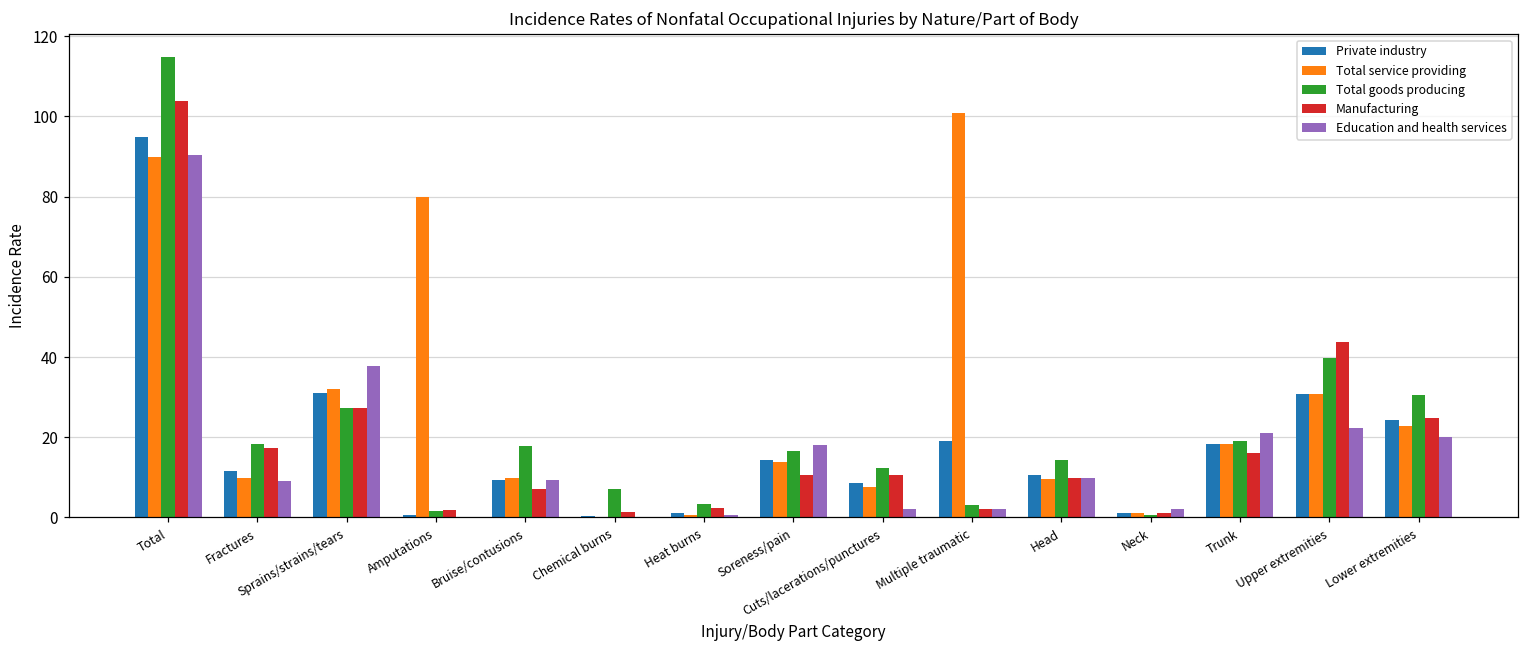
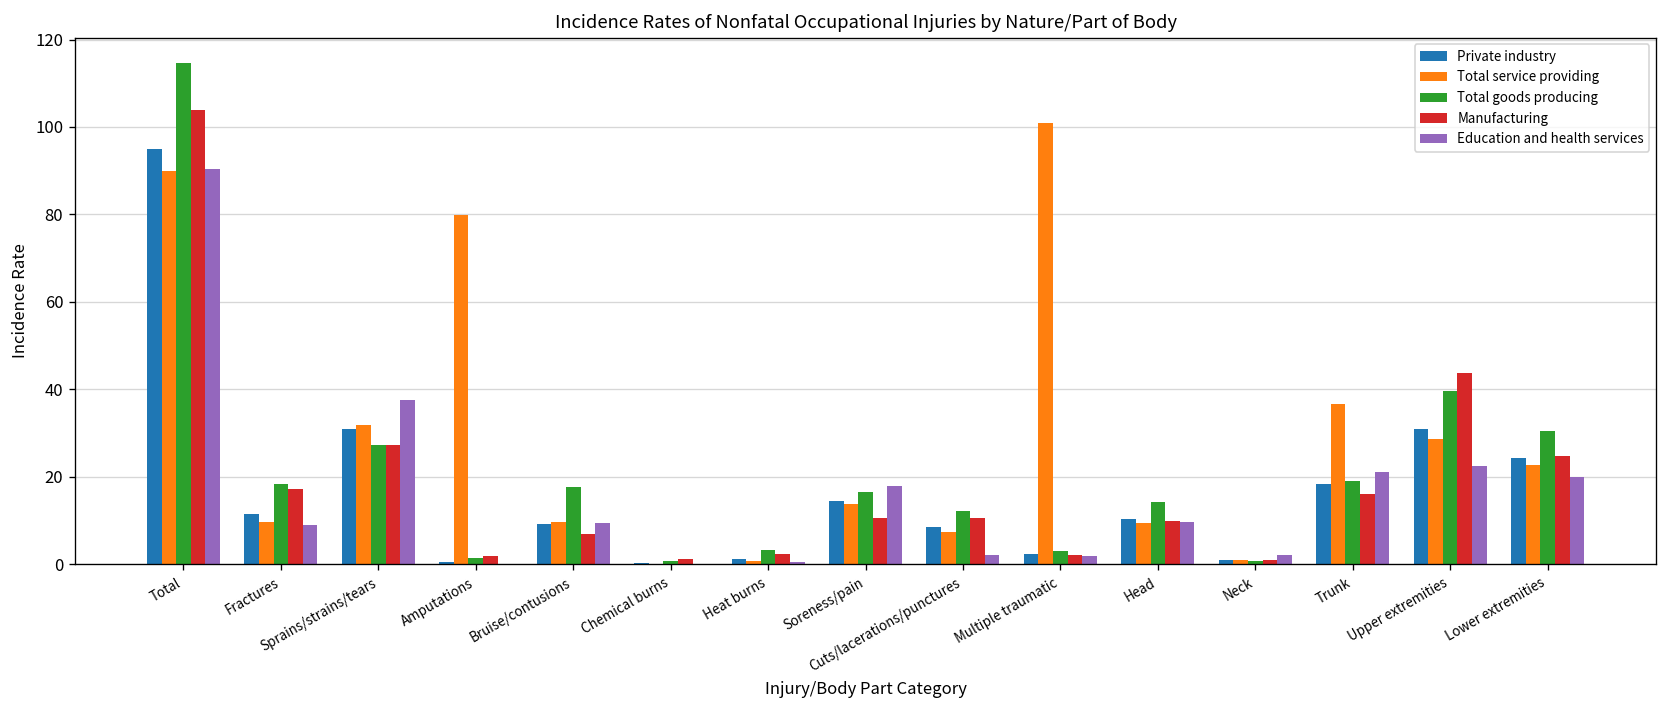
  {
    "Private industry": {
      "Total": 95,
      "Fractures": 12,
      "Sprains/strains/tears": 31,
      "Bruise/contusions": 9,
      "Heat burns": 1,
      "Soreness/pain": 14,
      "Cuts/lacerations/punctures": 9,
-     "Multiple traumatic": 19,
+     "Multiple traumatic": 3,
      "Head": 11,
      "Neck": 1,
      "Trunk": 18,
      "Upper extremities": 31,
      "Lower extremities": 24
    },
    "Total service providing": {
      "Total": 90,
      "Fractures": 10,
      "Sprains/strains/tears": 32,
      "Amputations": 80,
      "Bruise/contusions": 10,
      "Heat burns": 1,
      "Soreness/pain": 14,
      "Cuts/lacerations/punctures": 8,
      "Multiple traumatic": 101,
      "Head": 10,
      "Neck": 1,
-     "Trunk": 18,
-     "Upper extremities": 31,
+     "Trunk": 37,
+     "Upper extremities": 29,
      "Lower extremities": 23
    },
    "Total goods producing": {
      "Total": 115,
      "Fractures": 18,
      "Sprains/strains/tears": 27,
      "Amputations": 2,
      "Bruise/contusions": 18,
-     "Chemical burns": 7,
+     "Chemical burns": 1,
      "Heat burns": 3,
      "Soreness/pain": 17,
      "Cuts/lacerations/punctures": 12,
      "Multiple traumatic": 3,
      "Head": 14,
      "Neck": 1,
      "Trunk": 19,
      "Upper extremities": 40,
      "Lower extremities": 31
    },
    "Manufacturing": {
      "Total": 104,
      "Fractures": 17,
      "Sprains/strains/tears": 27,
      "Amputations": 2,
      "Bruise/contusions": 7,
      "Chemical burns": 1,
      "Heat burns": 2,
      "Soreness/pain": 11,
      "Cuts/lacerations/punctures": 11,
      "Multiple traumatic": 2,
      "Head": 10,
      "Neck": 1,
      "Trunk": 16,
      "Upper extremities": 44,
      "Lower extremities": 25
    },
    "Education and health services": {
      "Total": 91,
      "Fractures": 9,
      "Sprains/strains/tears": 38,
      "Amputations": 0,
      "Bruise/contusions": 9,
      "Chemical burns": 0,
      "Soreness/pain": 18,
      "Cuts/lacerations/punctures": 2,
      "Multiple traumatic": 2,
      "Head": 10,
      "Neck": 2,
      "Trunk": 21,
      "Upper extremities": 22,
      "Lower extremities": 20
    }
  }
